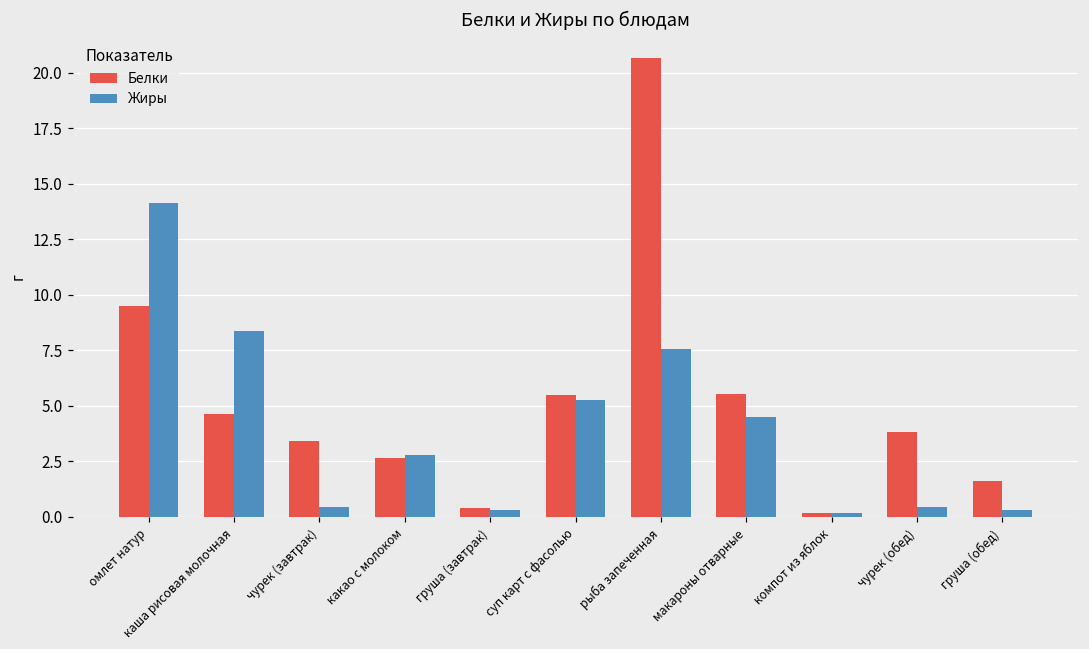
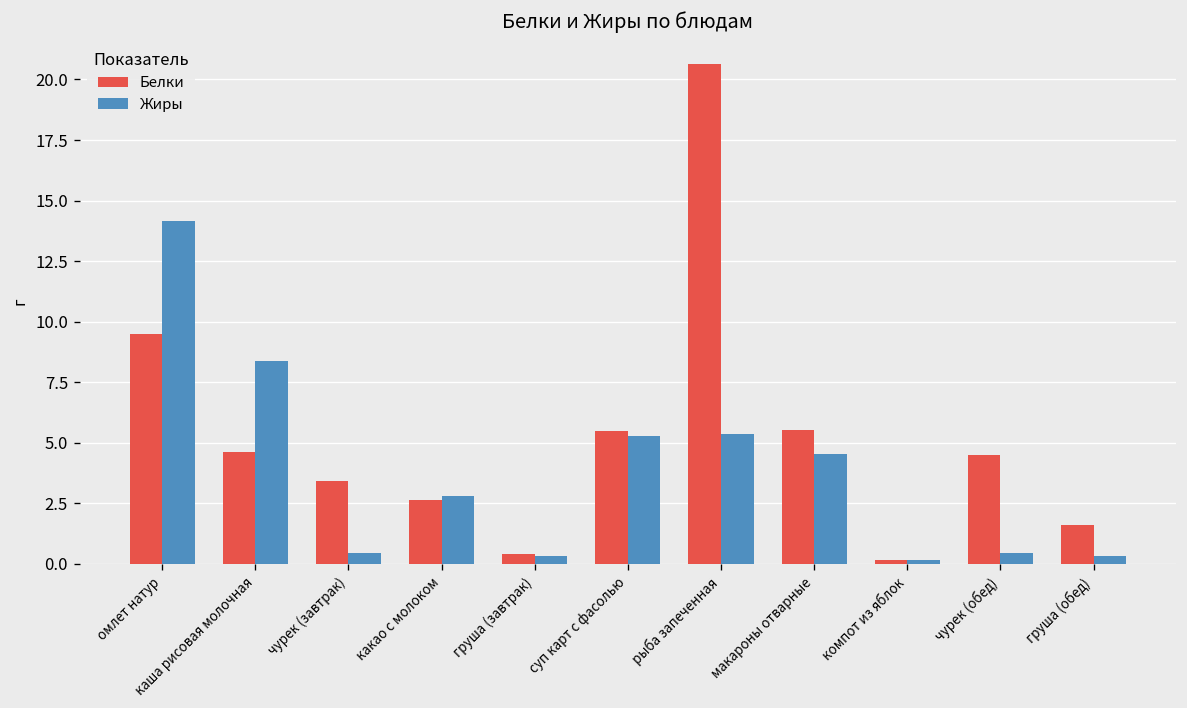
  {
    "Белки": {
      "омлет натур": 9.5,
      "каша рисовая молочная": 4.6,
      "чурек (завтрак)": 3.4,
      "какао с молоком": 2.6,
      "груша (завтрак)": 0.4,
      "суп карт с фасолью": 5.5,
      "рыба запеченная": 20.7,
      "макароны отварные": 5.5,
      "компот из яблок": 0.2,
-     "чурек (обед)": 3.8,
+     "чурек (обед)": 4.5,
      "груша (обед)": 1.6
    },
    "Жиры": {
      "омлет натур": 14.2,
      "каша рисовая молочная": 8.4,
      "чурек (завтрак)": 0.5,
      "какао с молоком": 2.8,
      "груша (завтрак)": 0.3,
      "суп карт с фасолью": 5.3,
-     "рыба запеченная": 7.6,
+     "рыба запеченная": 5.4,
      "макароны отварные": 4.5,
      "компот из яблок": 0.2,
      "чурек (обед)": 0.5,
      "груша (обед)": 0.3
    }
  }
